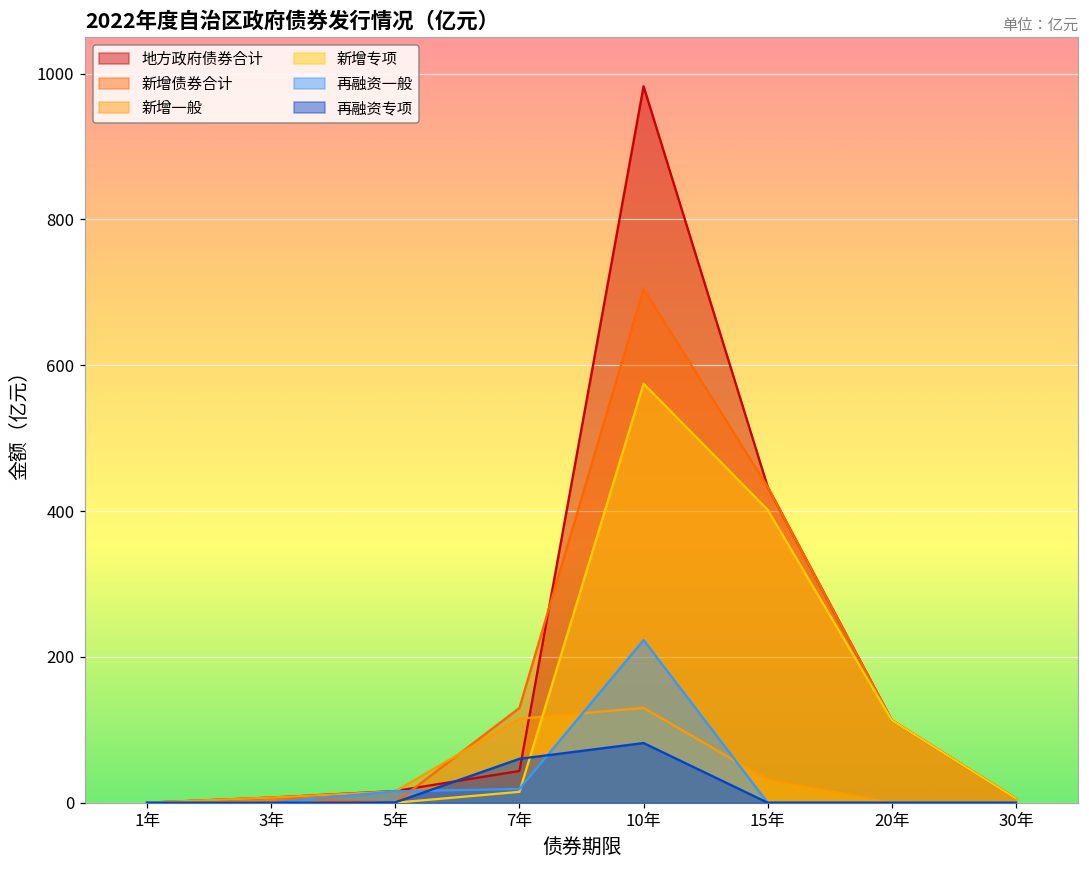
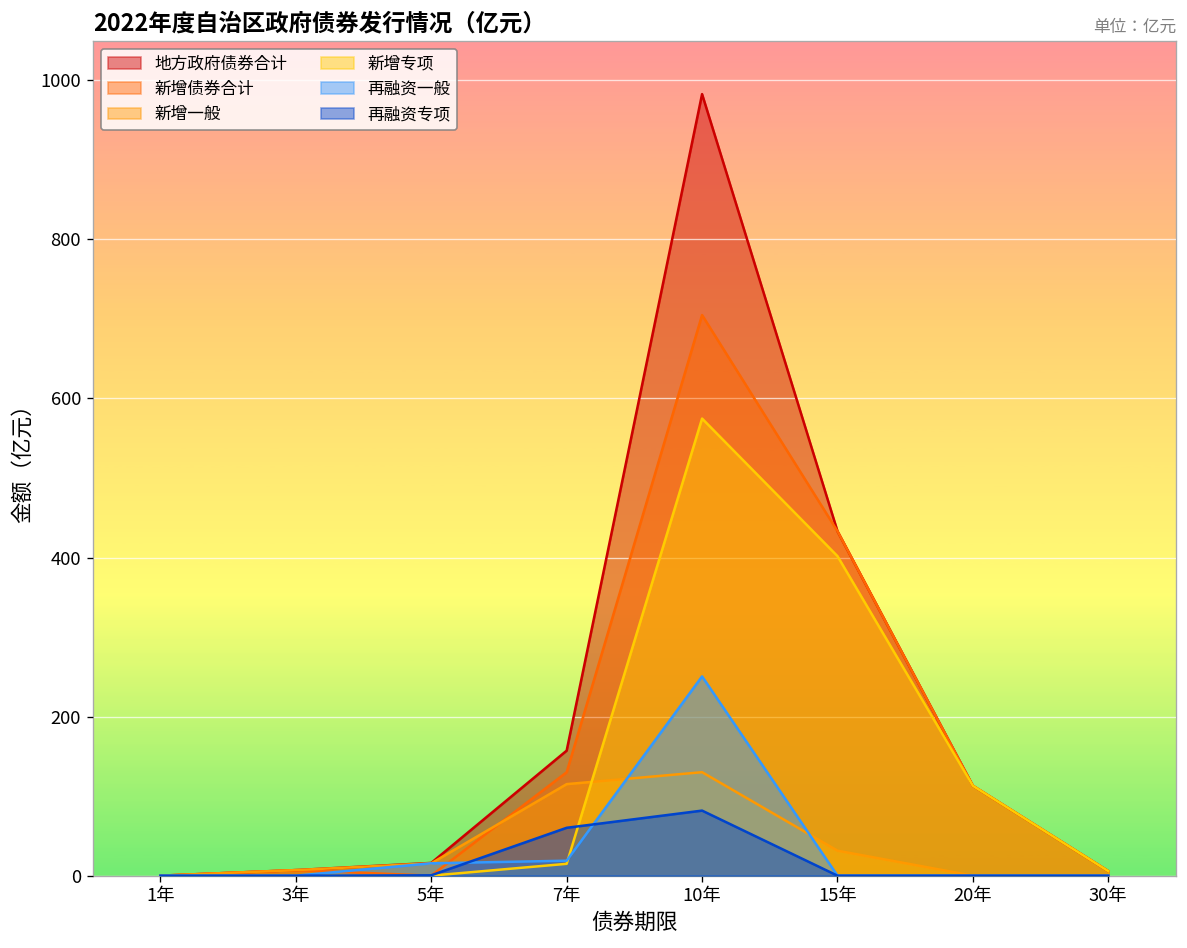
  {
    "地方政府债券合计": {
-     "7年": 40,
+     "7年": 160,
      "10年": 980
    },
    "再融资一般": {
-     "10年": 220
+     "10年": 250
    },
    "再融资专项": {
      "7年": 60,
      "10年": 80
    }
  }
